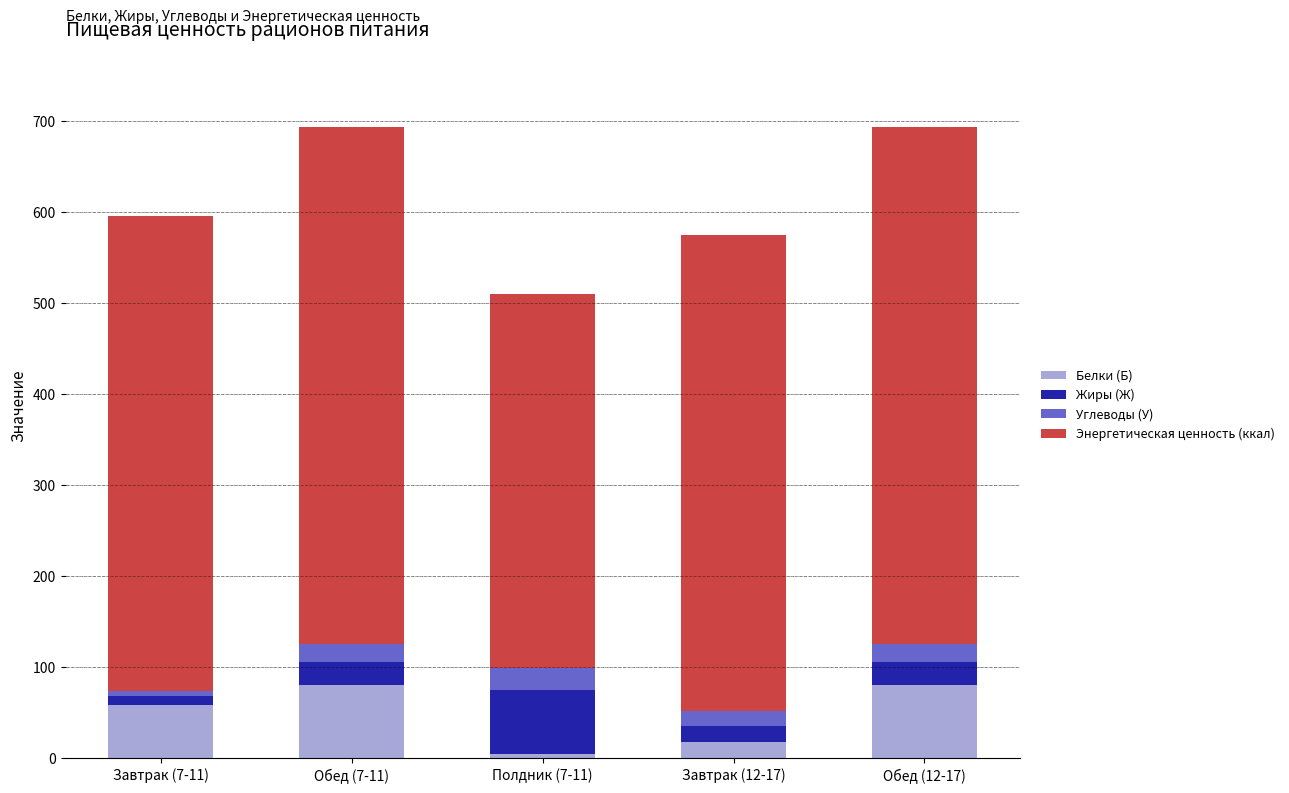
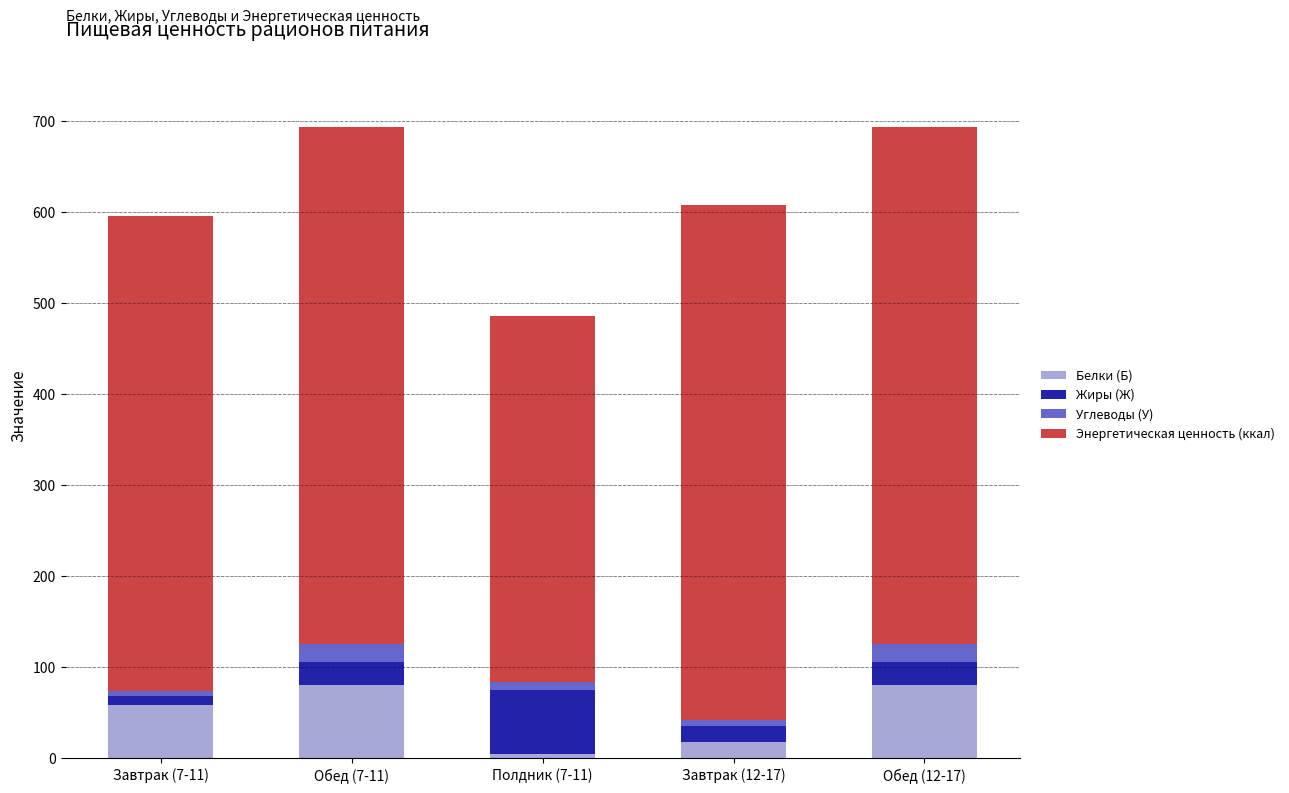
  {
    "Белки (Б)": {
      "Завтрак (7-11)": 60,
      "Обед (7-11)": 80,
      "Полдник (7-11)": 0,
      "Завтрак (12-17)": 20,
      "Обед (12-17)": 80
    },
    "Жиры (Ж)": {
      "Завтрак (7-11)": 10,
      "Обед (7-11)": 30,
      "Полдник (7-11)": 70,
      "Завтрак (12-17)": 20,
      "Обед (12-17)": 30
    },
    "Углеводы (У)": {
      "Завтрак (7-11)": 10,
      "Обед (7-11)": 20,
-     "Полдник (7-11)": 20,
-     "Завтрак (12-17)": 20,
+     "Полдник (7-11)": 10,
+     "Завтрак (12-17)": 10,
      "Обед (12-17)": 20
    },
    "Энергетическая ценность (ккал)": {
      "Завтрак (7-11)": 520,
      "Обед (7-11)": 570,
-     "Полдник (7-11)": 410,
-     "Завтрак (12-17)": 520,
+     "Полдник (7-11)": 400,
+     "Завтрак (12-17)": 570,
      "Обед (12-17)": 570
    }
  }
